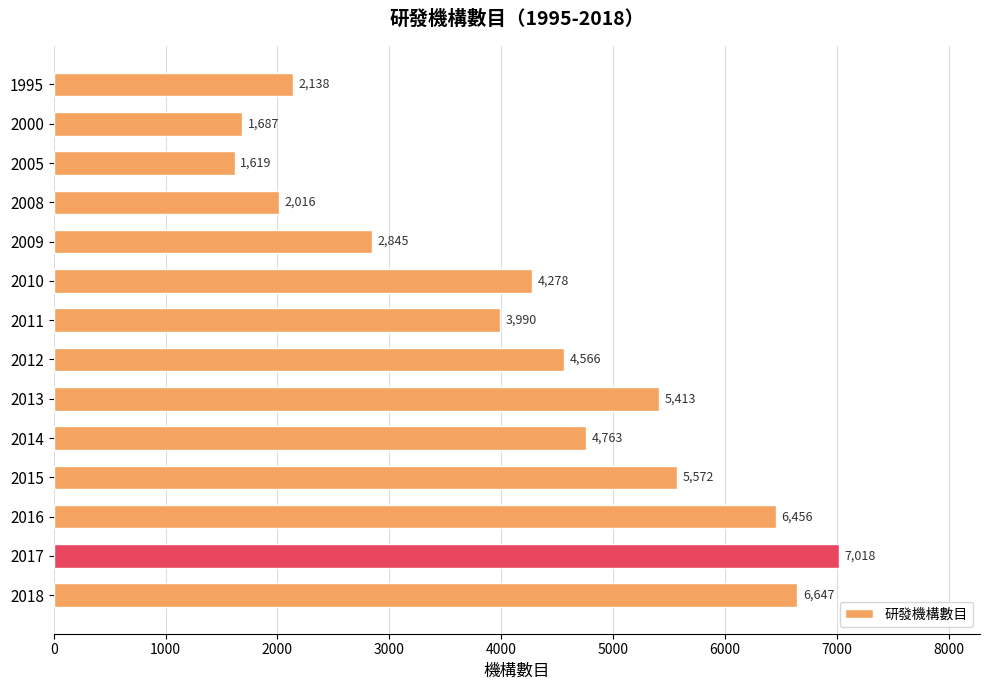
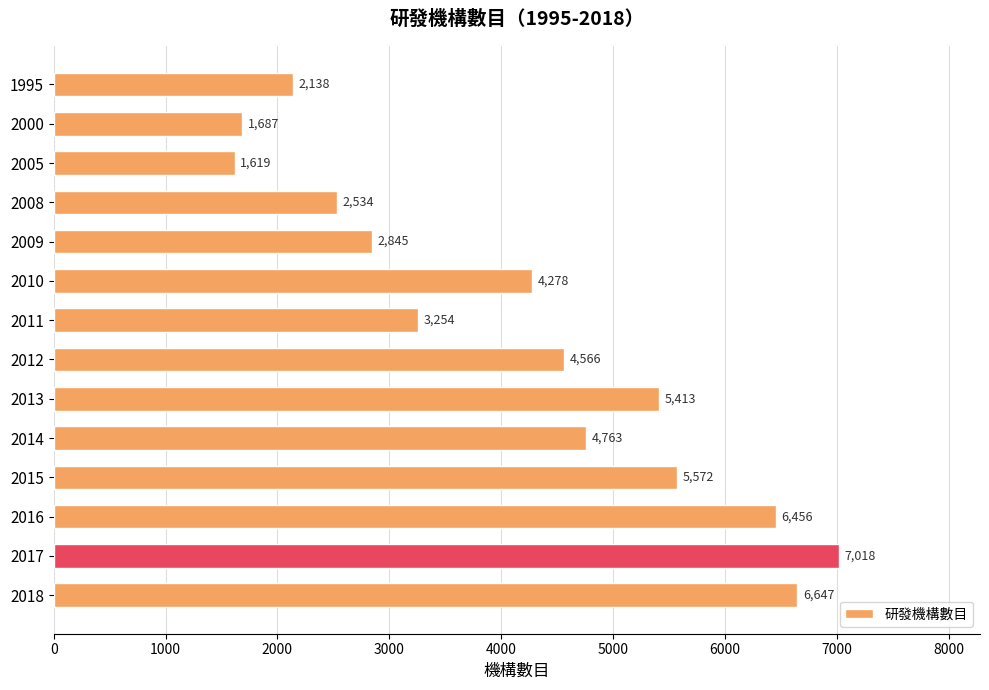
  {
    "1995": "2,138",
    "2000": "1,687",
    "2005": "1,619",
-   "2008": "2,016",
+   "2008": "2,534",
    "2009": "2,845",
    "2010": "4,278",
-   "2011": "3,990",
+   "2011": "3,254",
    "2012": "4,566",
    "2013": "5,413",
    "2014": "4,763",
    "2015": "5,572",
    "2016": "6,456",
    "2017": "7,018",
    "2018": "6,647"
  }
